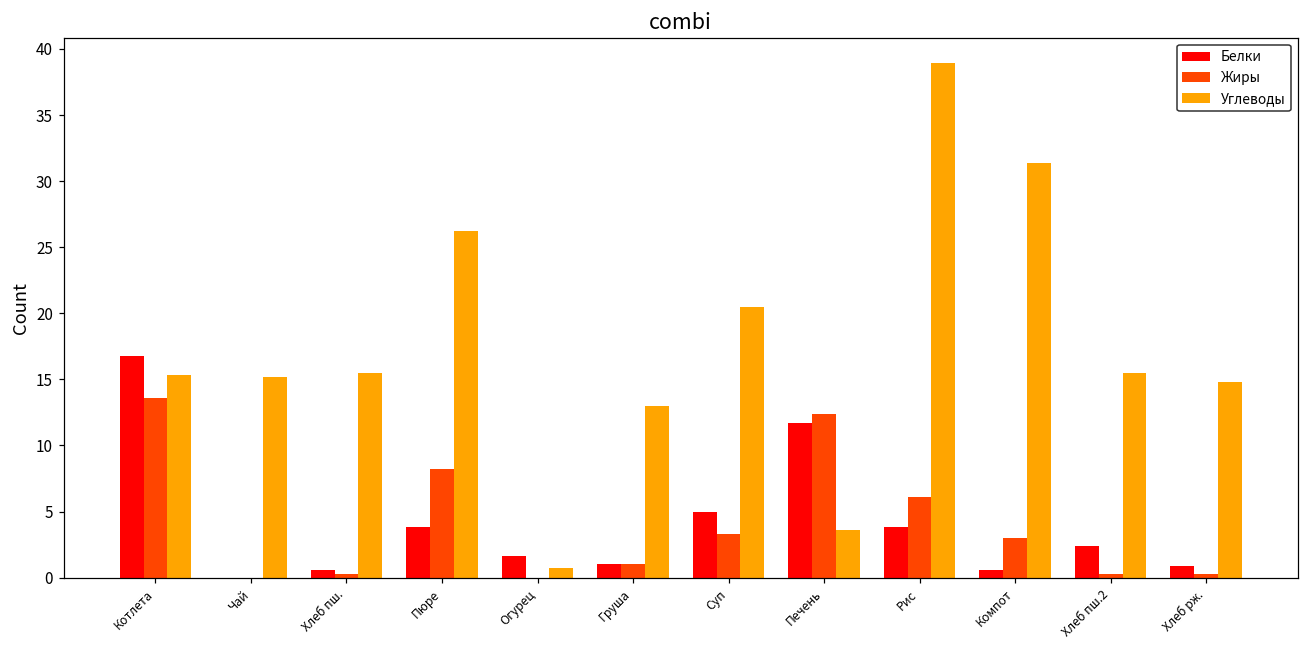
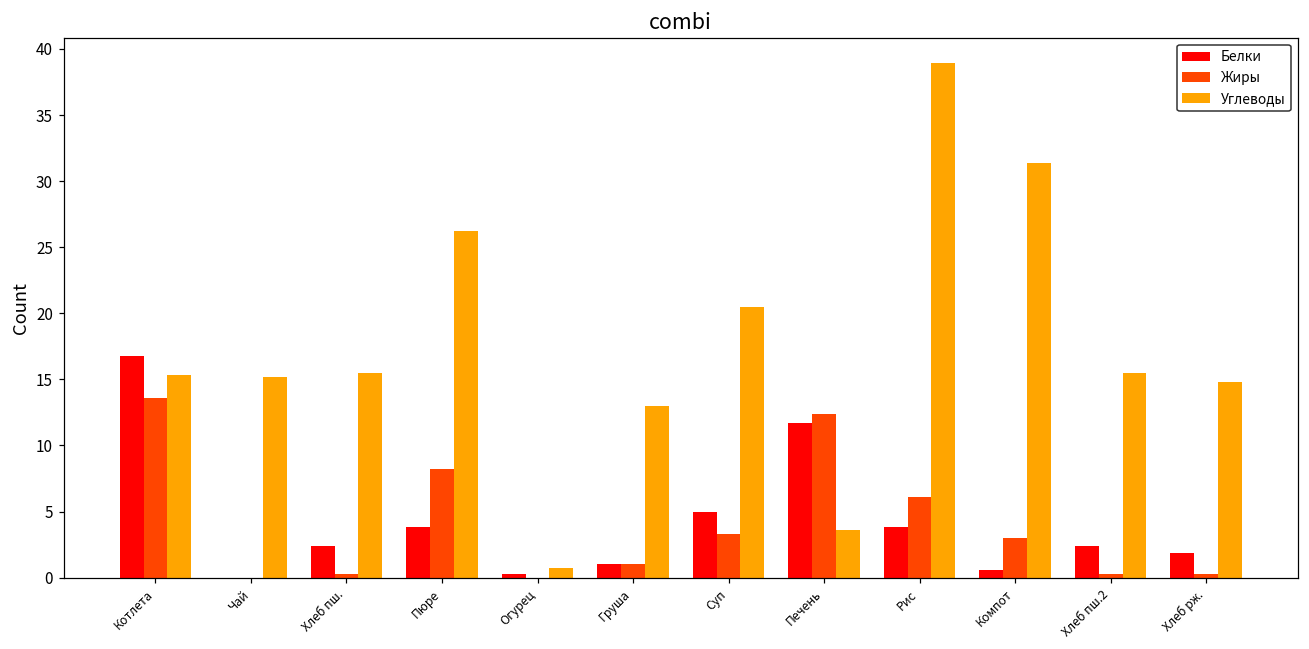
  {
    "Белки": {
      "Котлета": 16.8,
      "Чай": 0.0,
-     "Хлеб пш.": 0.6,
+     "Хлеб пш.": 2.4,
      "Пюре": 3.8,
-     "Огурец": 1.6,
+     "Огурец": 0.3,
      "Груша": 1.0,
      "Суп": 5.0,
      "Печень": 11.7,
      "Рис": 3.8,
      "Компот": 0.6,
      "Хлеб пш.2": 2.4,
-     "Хлеб рж.": 0.9
+     "Хлеб рж.": 1.9
    },
    "Жиры": {
      "Котлета": 13.6,
      "Чай": 0.0,
      "Хлеб пш.": 0.3,
      "Пюре": 8.2,
      "Огурец": 0.0,
      "Груша": 1.0,
      "Суп": 3.3,
      "Печень": 12.4,
      "Рис": 6.1,
      "Компот": 3.0,
      "Хлеб пш.2": 0.3,
      "Хлеб рж.": 0.3
    },
    "Углеводы": {
      "Котлета": 15.3,
      "Чай": 15.2,
      "Хлеб пш.": 15.5,
      "Пюре": 26.2,
      "Огурец": 0.7,
      "Груша": 13.0,
      "Суп": 20.5,
      "Печень": 3.6,
      "Рис": 38.9,
      "Компот": 31.4,
      "Хлеб пш.2": 15.5,
      "Хлеб рж.": 14.8
    }
  }
